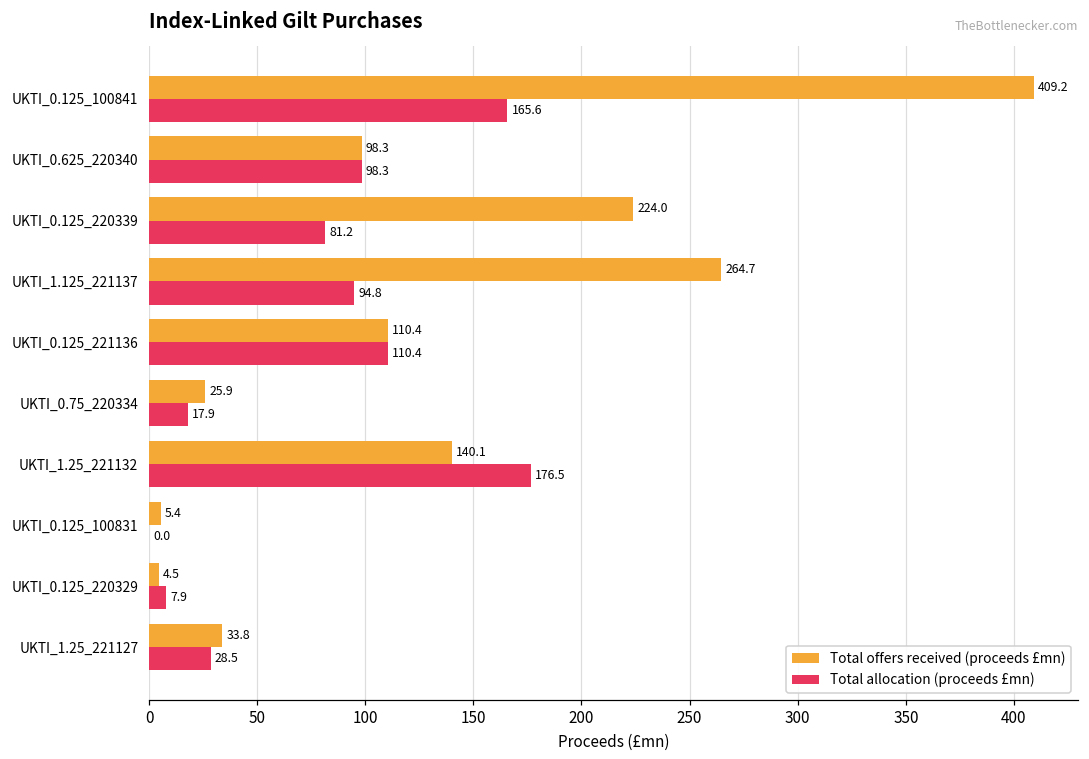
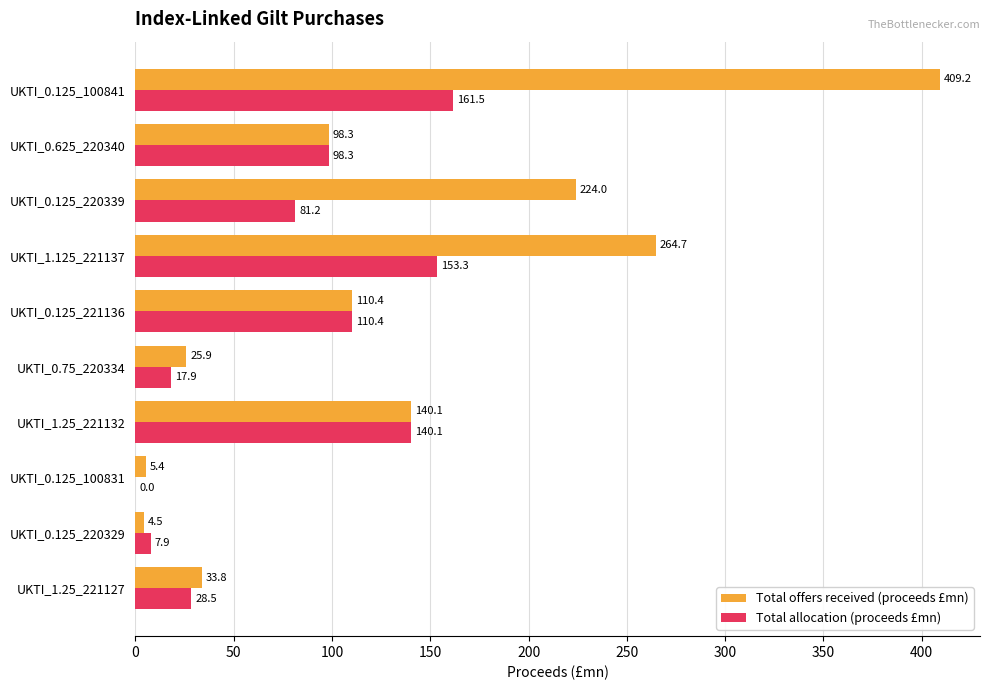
  {
    "Total offers received (proceeds £mn)": {
      "UKTI_0.125_100841": 409.2,
      "UKTI_0.625_220340": 98.3,
      "UKTI_0.125_220339": 224.0,
      "UKTI_1.125_221137": 264.7,
      "UKTI_0.125_221136": 110.4,
      "UKTI_0.75_220334": 25.9,
      "UKTI_1.25_221132": 140.1,
      "UKTI_0.125_100831": 5.4,
      "UKTI_0.125_220329": 4.5,
      "UKTI_1.25_221127": 33.8
    },
    "Total allocation (proceeds £mn)": {
-     "UKTI_0.125_100841": 165.6,
+     "UKTI_0.125_100841": 161.5,
      "UKTI_0.625_220340": 98.3,
      "UKTI_0.125_220339": 81.2,
-     "UKTI_1.125_221137": 94.8,
+     "UKTI_1.125_221137": 153.3,
      "UKTI_0.125_221136": 110.4,
      "UKTI_0.75_220334": 17.9,
-     "UKTI_1.25_221132": 176.5,
+     "UKTI_1.25_221132": 140.1,
      "UKTI_0.125_100831": 0.0,
      "UKTI_0.125_220329": 7.9,
      "UKTI_1.25_221127": 28.5
    }
  }
